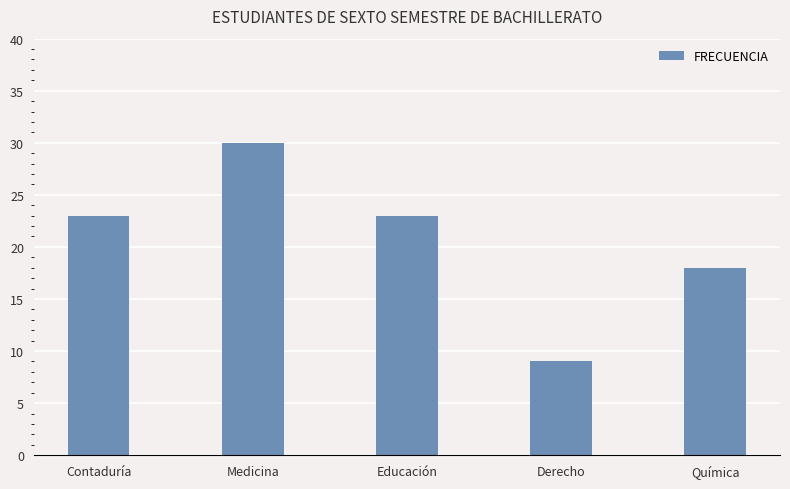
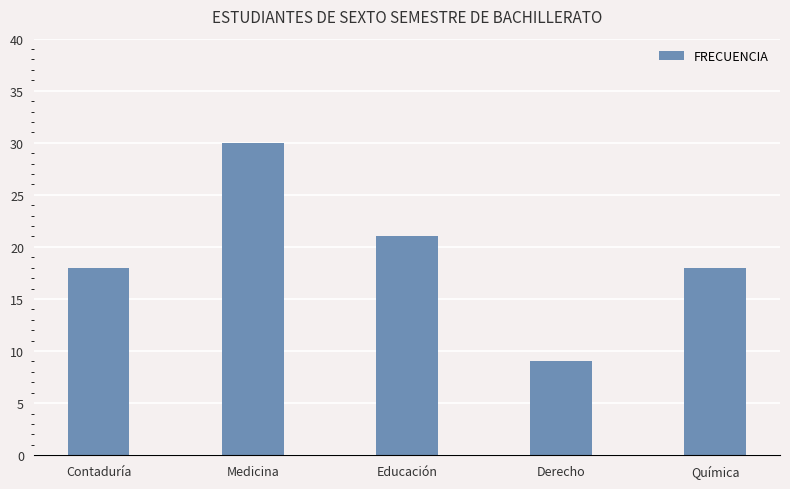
  {
-   "Contaduría": 23,
+   "Contaduría": 18,
    "Medicina": 30,
-   "Educación": 23,
+   "Educación": 21,
    "Derecho": 9,
    "Química": 18
  }
